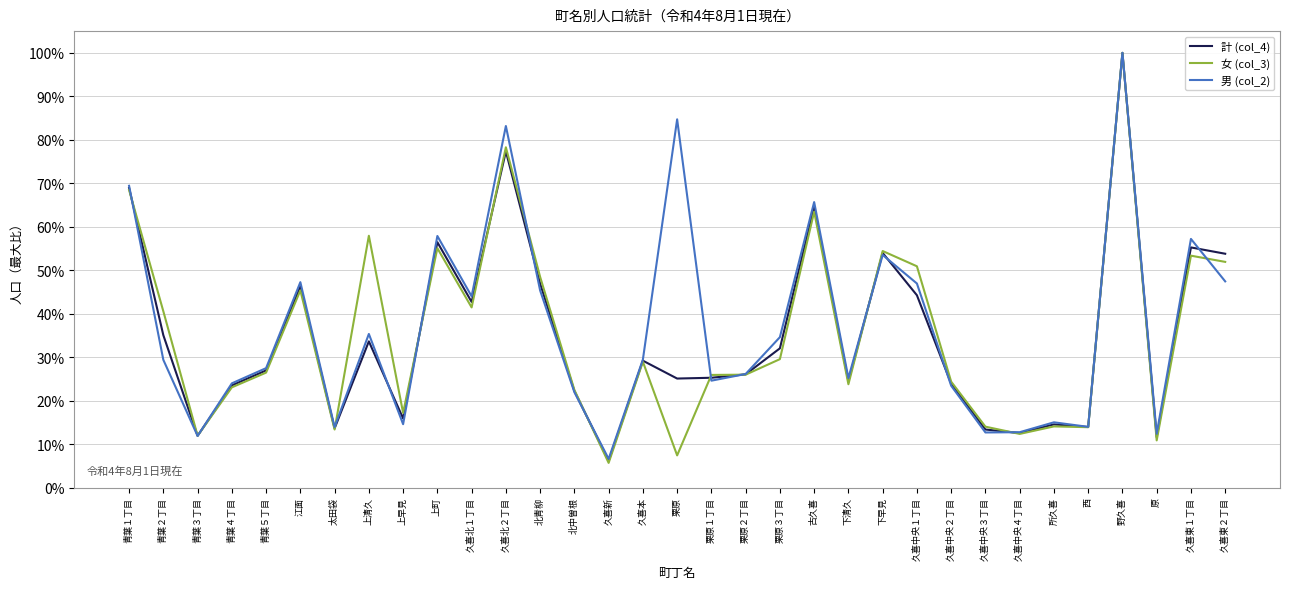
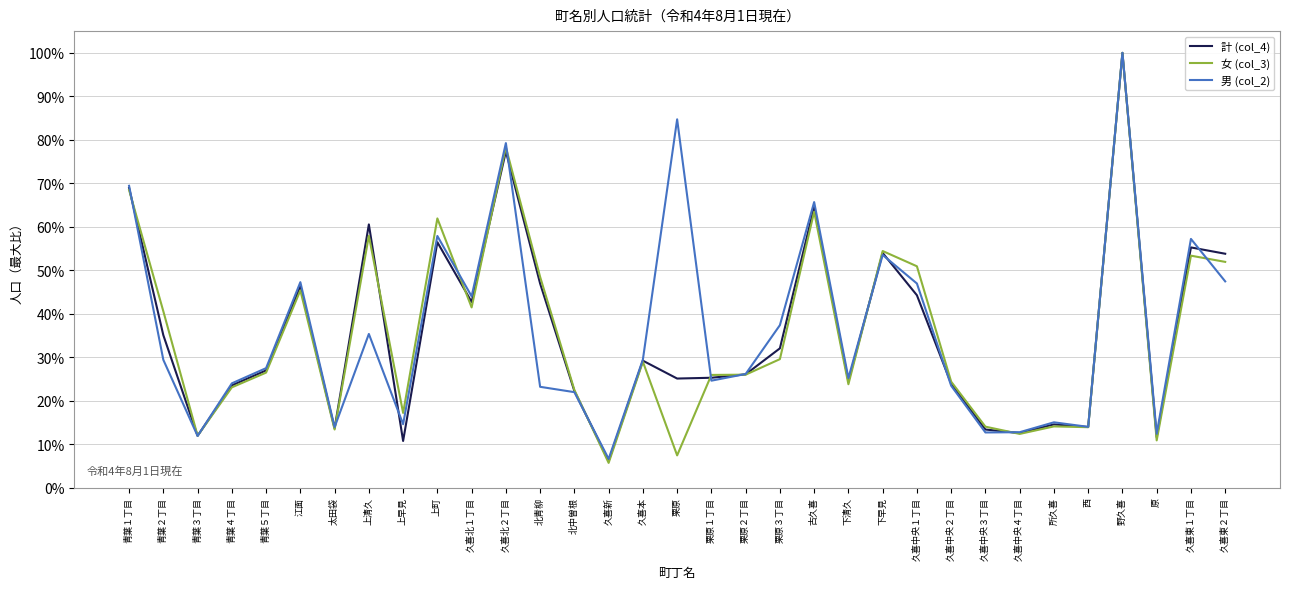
  {
    "計 (col_4)": {
      "青葉２丁目": "35%",
      "江面": "46%",
-     "上清久": "34%",
-     "上早見": "16%",
+     "上清久": "61%",
+     "上早見": "11%",
      "上町": "56%",
      "久喜北１丁目": "43%",
      "久喜北２丁目": "77%",
      "北青柳": "47%",
      "栗原": "25%",
      "栗原１丁目": "25%",
      "栗原３丁目": "32%",
      "古久喜": "65%",
      "下清久": "25%",
      "久喜中央１丁目": "44%",
      "久喜中央３丁目": "13%",
      "原": "12%",
      "久喜東１丁目": "55%",
      "久喜東２丁目": "54%"
    },
    "女 (col_3)": {
      "青葉２丁目": "41%",
      "江面": "45%",
      "上清久": "58%",
      "上早見": "17%",
-     "上町": "55%",
+     "上町": "62%",
      "久喜北１丁目": "41%",
      "久喜北２丁目": "78%",
      "北青柳": "48%",
      "栗原": "7%",
      "栗原１丁目": "26%",
      "栗原３丁目": "30%",
      "古久喜": "63%",
      "下清久": "24%",
      "久喜中央１丁目": "51%",
      "久喜中央３丁目": "14%",
      "原": "11%",
      "久喜東１丁目": "53%",
      "久喜東２丁目": "52%"
    },
    "男 (col_2)": {
      "青葉２丁目": "29%",
      "江面": "47%",
      "上清久": "35%",
      "上早見": "15%",
      "上町": "58%",
      "久喜北１丁目": "44%",
-     "久喜北２丁目": "83%",
-     "北青柳": "45%",
+     "久喜北２丁目": "79%",
+     "北青柳": "23%",
      "栗原": "85%",
      "栗原１丁目": "25%",
-     "栗原３丁目": "35%",
+     "栗原３丁目": "37%",
      "古久喜": "66%",
      "下清久": "25%",
      "久喜中央１丁目": "47%",
      "久喜中央３丁目": "13%",
      "原": "12%",
      "久喜東１丁目": "57%",
      "久喜東２丁目": "47%"
    }
  }
